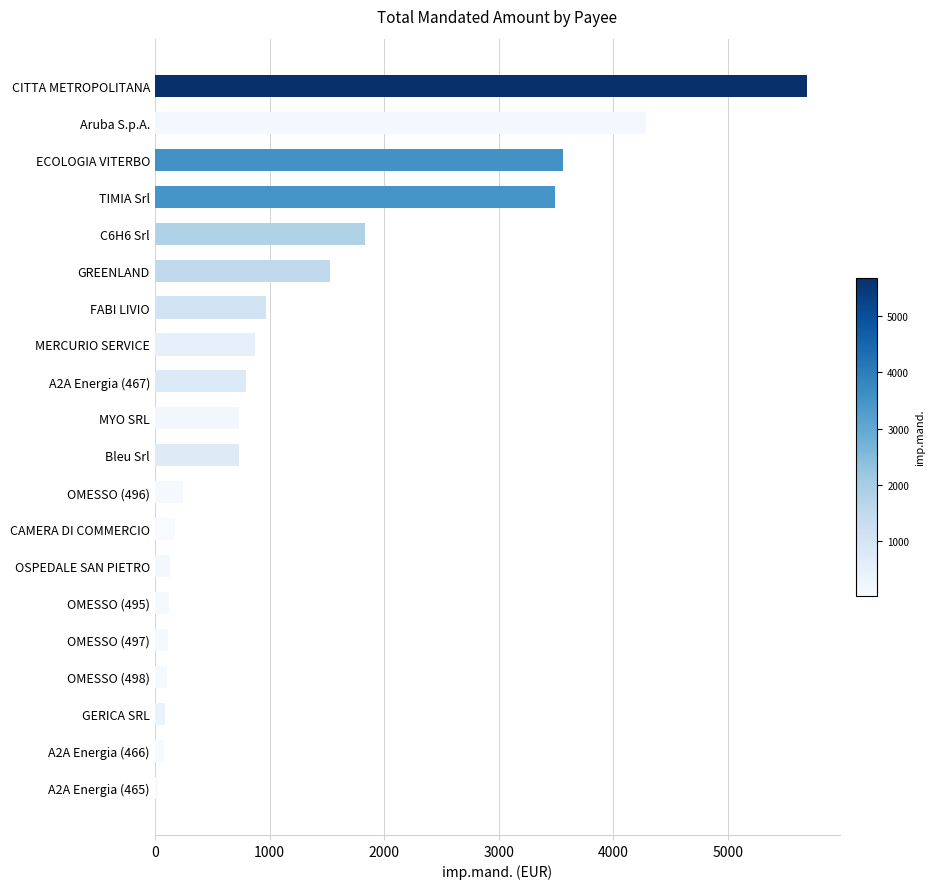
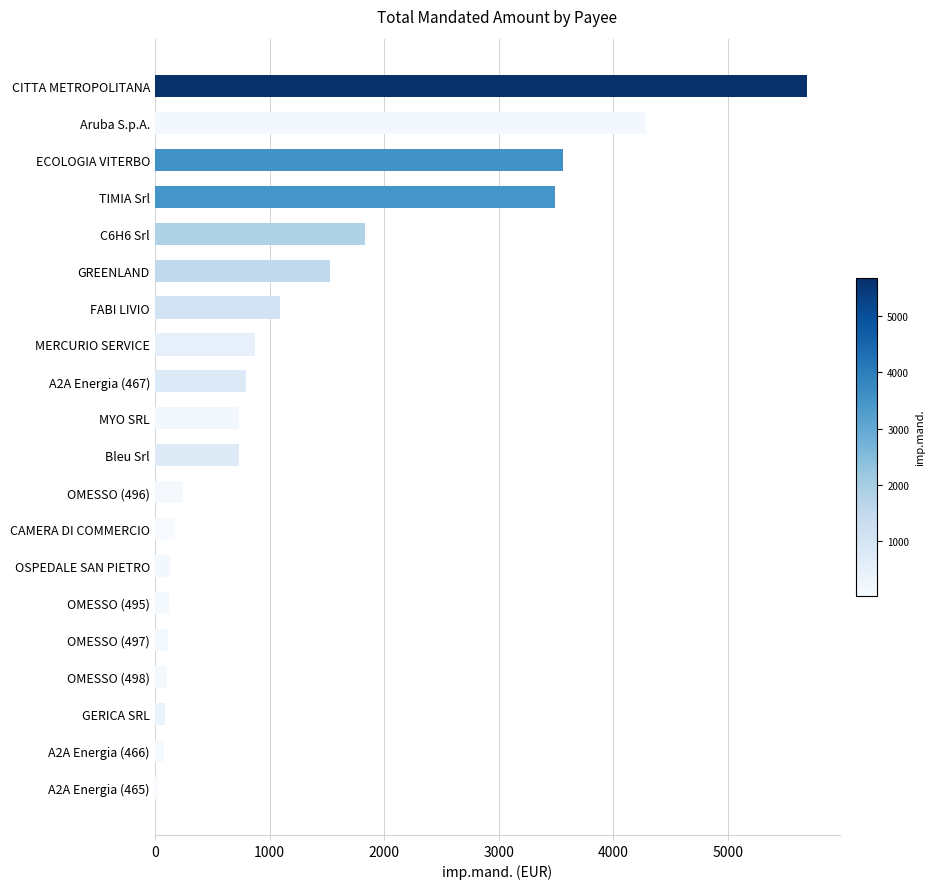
  {
    "CITTA METROPOLITANA": 5690,
    "Aruba S.p.A.": 4280,
    "ECOLOGIA VITERBO": 3560,
    "TIMIA Srl": 3490,
    "C6H6 Srl": 1830,
    "GREENLAND": 1530,
-   "FABI LIVIO": 970,
+   "FABI LIVIO": 1100,
    "MERCURIO SERVICE": 870,
    "A2A Energia (467)": 800,
    "MYO SRL": 730,
    "Bleu Srl": 730,
    "OMESSO (496)": 250,
    "CAMERA DI COMMERCIO": 180,
    "OSPEDALE SAN PIETRO": 130,
    "OMESSO (495)": 120,
    "OMESSO (497)": 110,
    "OMESSO (498)": 110,
    "GERICA SRL": 90,
    "A2A Energia (466)": 80,
    "A2A Energia (465)": 30
  }
